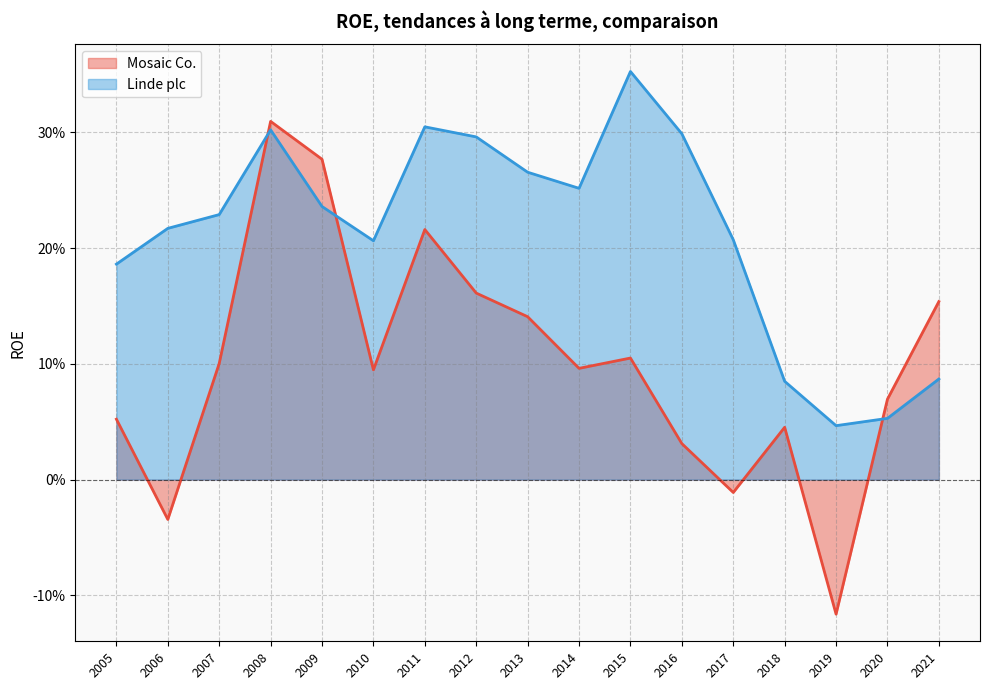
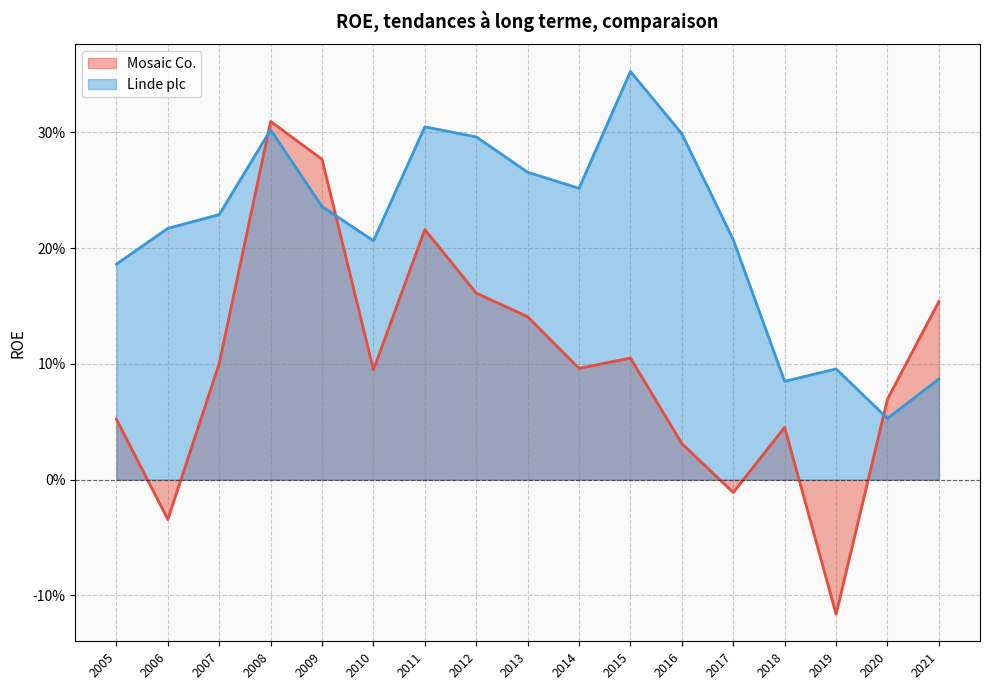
  {
    "Linde plc": {
      "2005": "18.6%",
      "2006": "21.7%",
      "2007": "22.9%",
      "2008": "30.2%",
      "2009": "23.6%",
      "2010": "20.6%",
      "2011": "30.5%",
      "2012": "29.6%",
      "2013": "26.6%",
      "2014": "25.2%",
      "2015": "35.3%",
      "2016": "29.9%",
      "2017": "20.7%",
      "2018": "8.5%",
-     "2019": "4.7%",
+     "2019": "9.6%",
      "2020": "5.3%",
      "2021": "8.7%"
    }
  }
